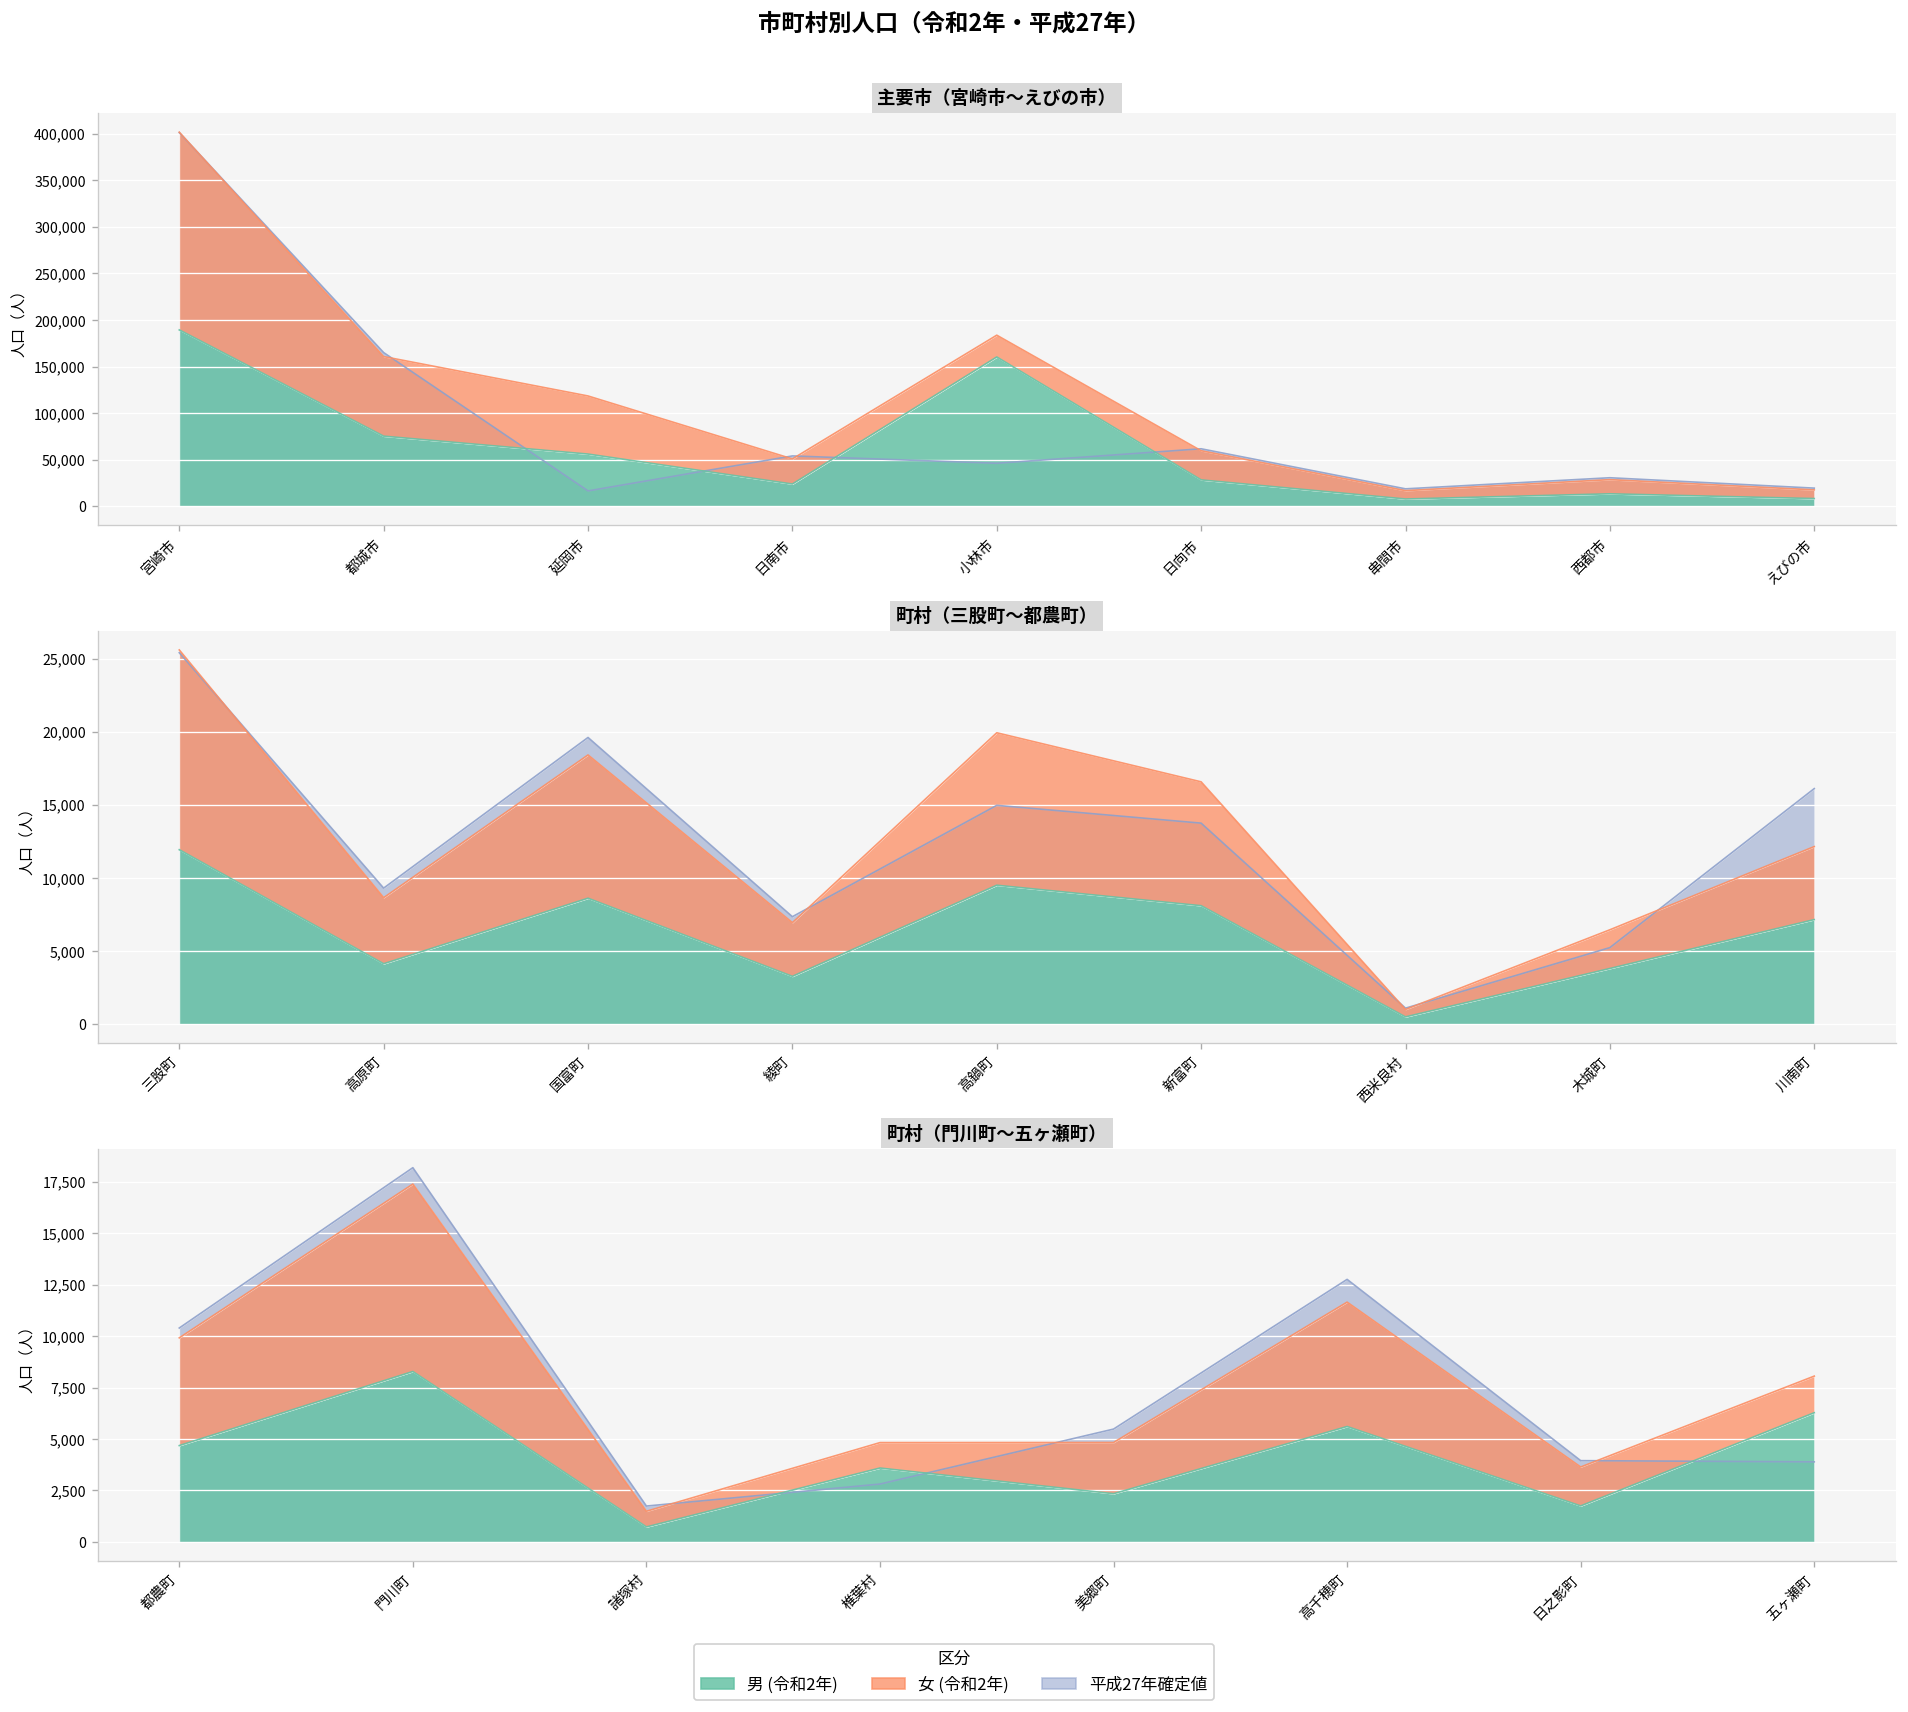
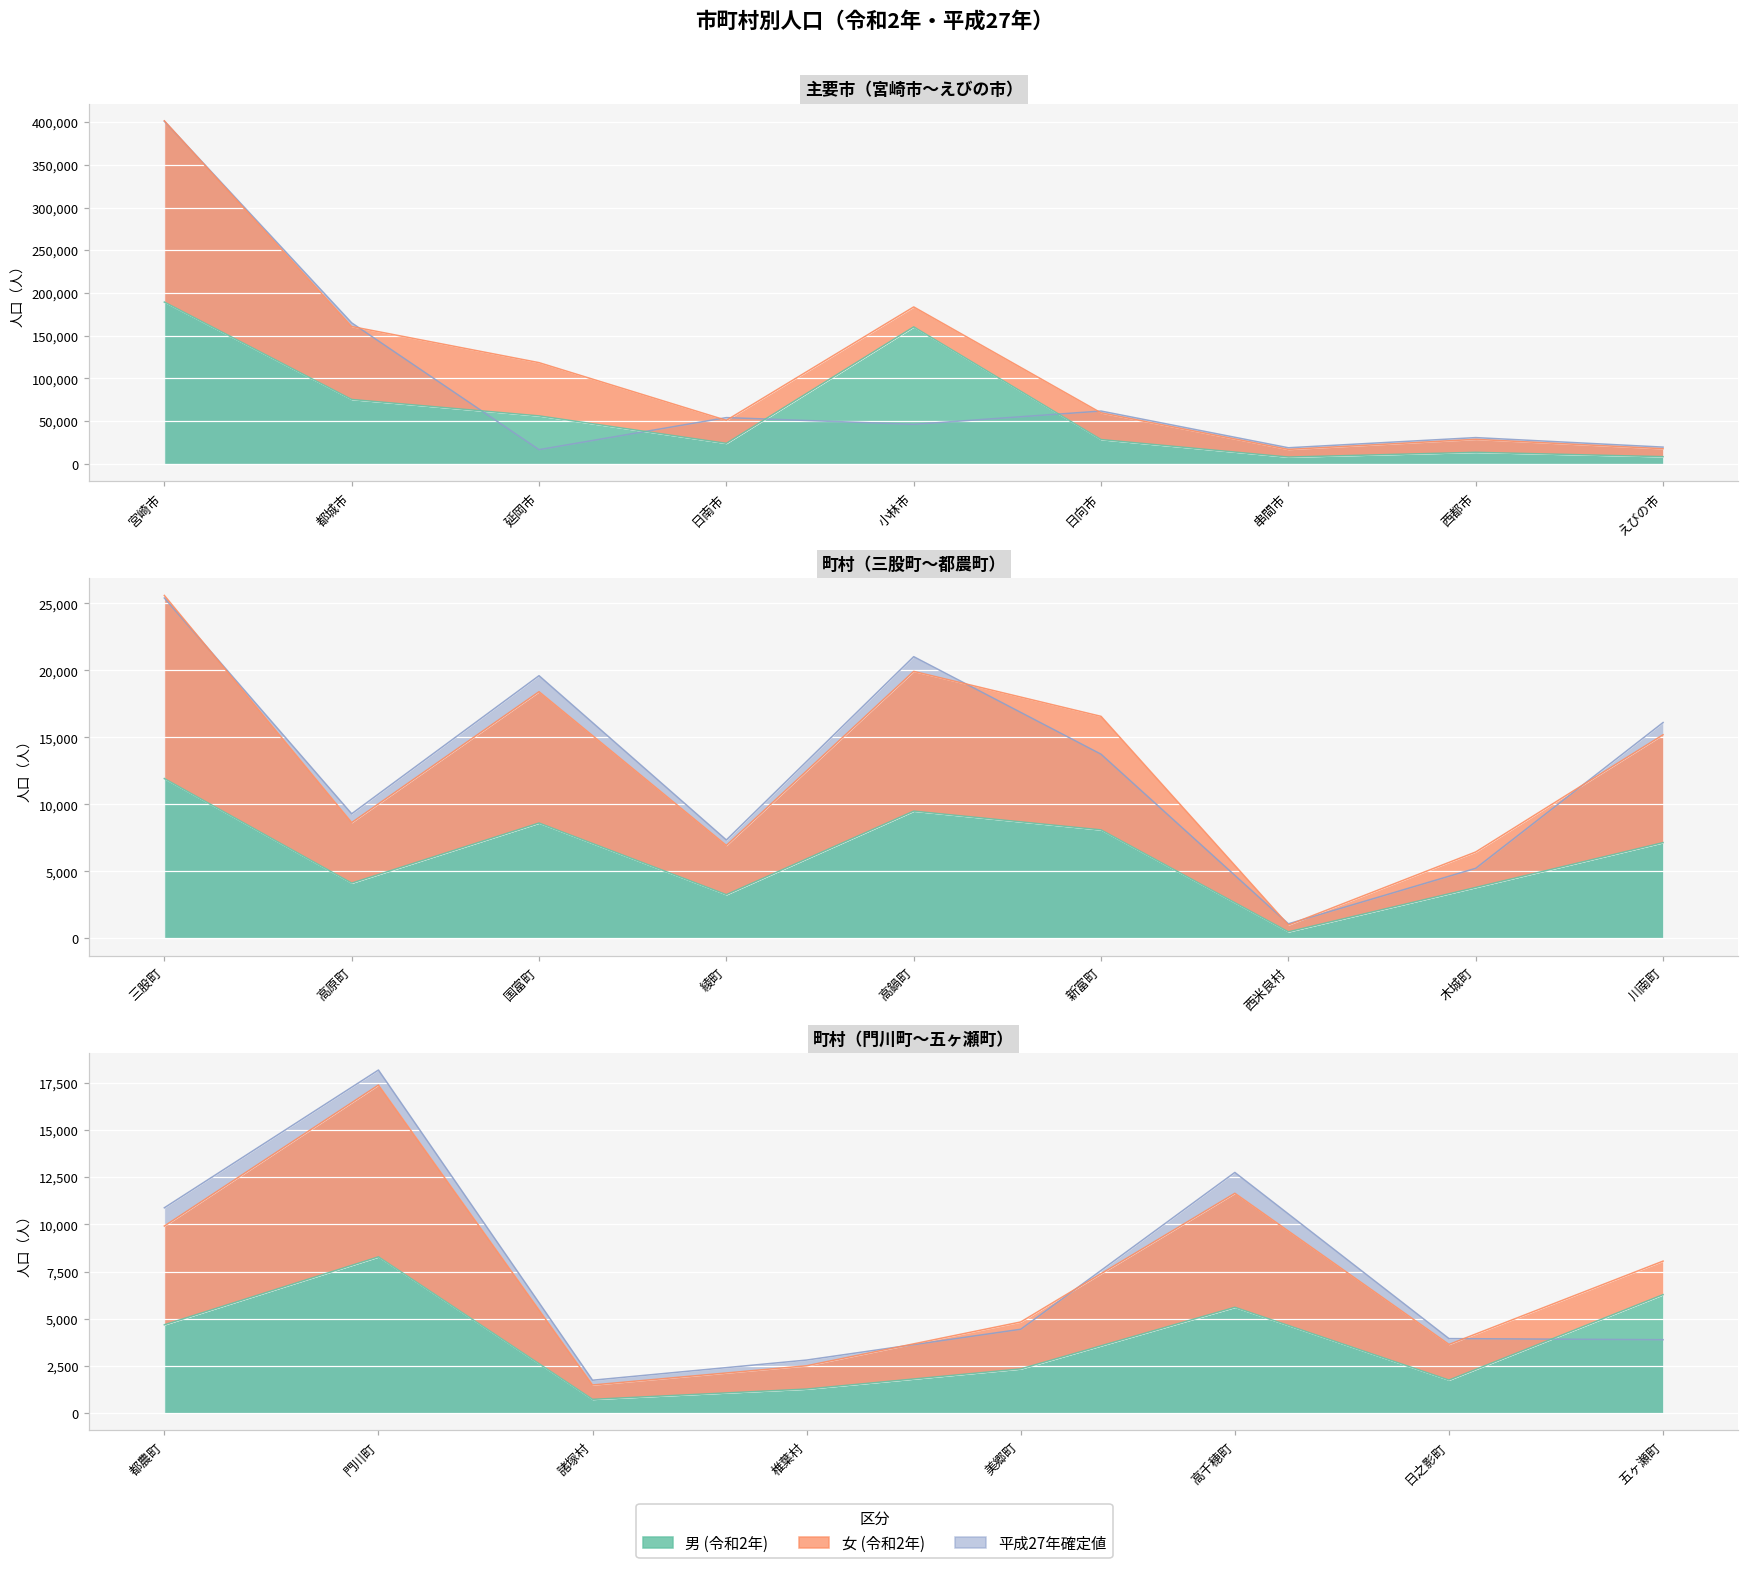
  {
    "主要市（宮崎市〜えびの市）": {
      "平成27年確定値": {
        "都城市": "170,000",
        "延岡市": "20,000",
        "小林市": "50,000"
      },
      "男 (令和2年)": {
        "宮崎市": "190,000",
        "都城市": "80,000",
        "延岡市": "60,000",
        "日南市": "20,000",
        "小林市": "160,000",
        "日向市": "30,000",
        "串間市": "10,000",
        "西都市": "10,000",
        "えびの市": "10,000"
      }
    },
    "町村（三股町〜都農町）": {
      "平成27年確定値": {
        "高原町": "9,300",
        "国富町": "19,600",
        "綾町": "7,300",
-       "高鍋町": "15,000",
+       "高鍋町": "21,000",
        "新富町": "13,700",
        "木城町": "5,200",
        "川南町": "16,100"
      },
      "男 (令和2年)": {
        "三股町": "11,900",
        "高原町": "4,100",
        "国富町": "8,600",
        "綾町": "3,300",
        "高鍋町": "9,500",
        "新富町": "8,100",
        "西米良村": "500",
        "木城町": "3,800",
        "川南町": "7,100"
      },
      "女 (令和2年)": {
        "高原町": "4,500",
        "国富町": "9,800",
        "綾町": "3,700",
        "高鍋町": "10,400",
        "新富町": "8,500",
        "木城町": "2,600",
-       "川南町": "5,000"
+       "川南町": "8,000"
      }
    },
    "町村（門川町〜五ヶ瀬町）": {
      "平成27年確定値": {
-       "都農町": "10,400",
+       "都農町": "10,900",
        "門川町": "18,200",
        "諸塚村": "1,700",
        "椎葉村": "2,800",
-       "美郷町": "5,500",
+       "美郷町": "4,400",
        "高千穂町": "12,800",
        "日之影町": "3,900",
        "五ヶ瀬町": "3,900"
      },
      "男 (令和2年)": {
        "都農町": "4,700",
        "門川町": "8,300",
        "諸塚村": "700",
-       "椎葉村": "3,600",
+       "椎葉村": "1,300",
        "美郷町": "2,300",
        "高千穂町": "5,600",
        "日之影町": "1,700",
        "五ヶ瀬町": "6,300"
      },
      "女 (令和2年)": {
        "都農町": "5,200",
        "門川町": "9,100",
        "諸塚村": "800",
        "椎葉村": "1,200",
        "美郷町": "2,500",
        "高千穂町": "6,000",
        "日之影町": "1,900",
        "五ヶ瀬町": "1,800"
      }
    }
  }
